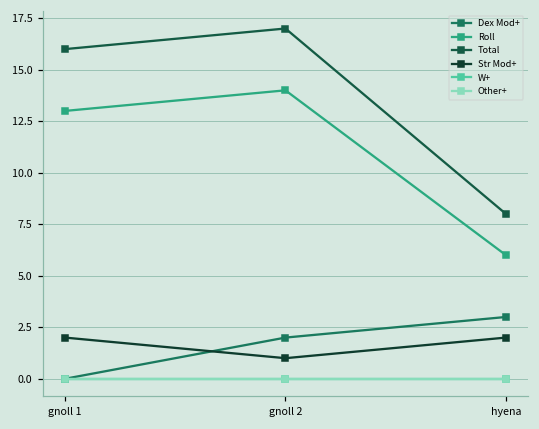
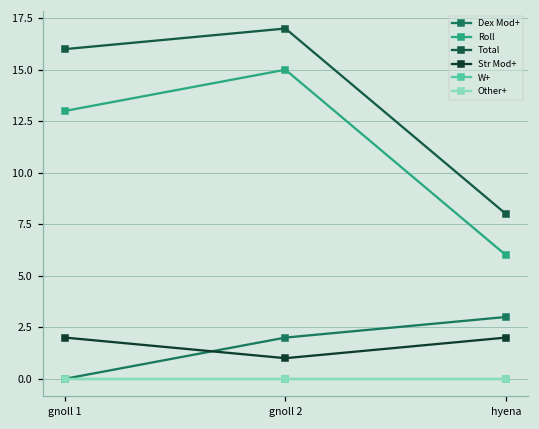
  {
    "Roll": {
      "gnoll 1": 13,
-     "gnoll 2": 14,
+     "gnoll 2": 15,
      "hyena": 6
    },
    "Other+": {
      "gnoll 2": 0,
      "hyena": 0
    }
  }
